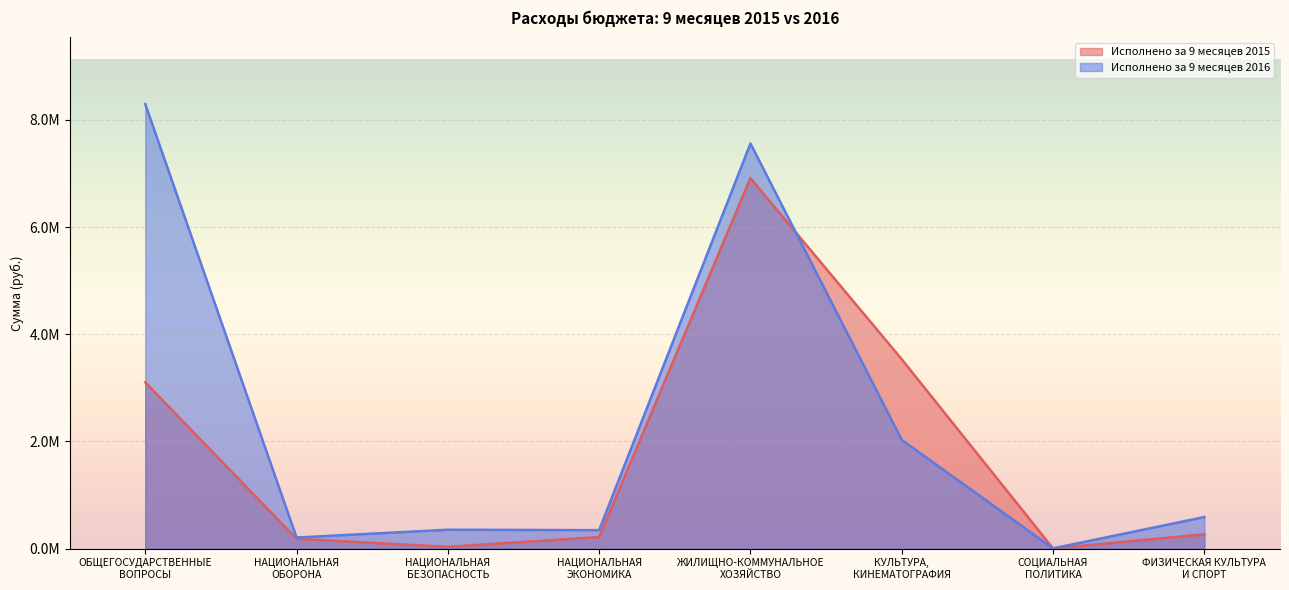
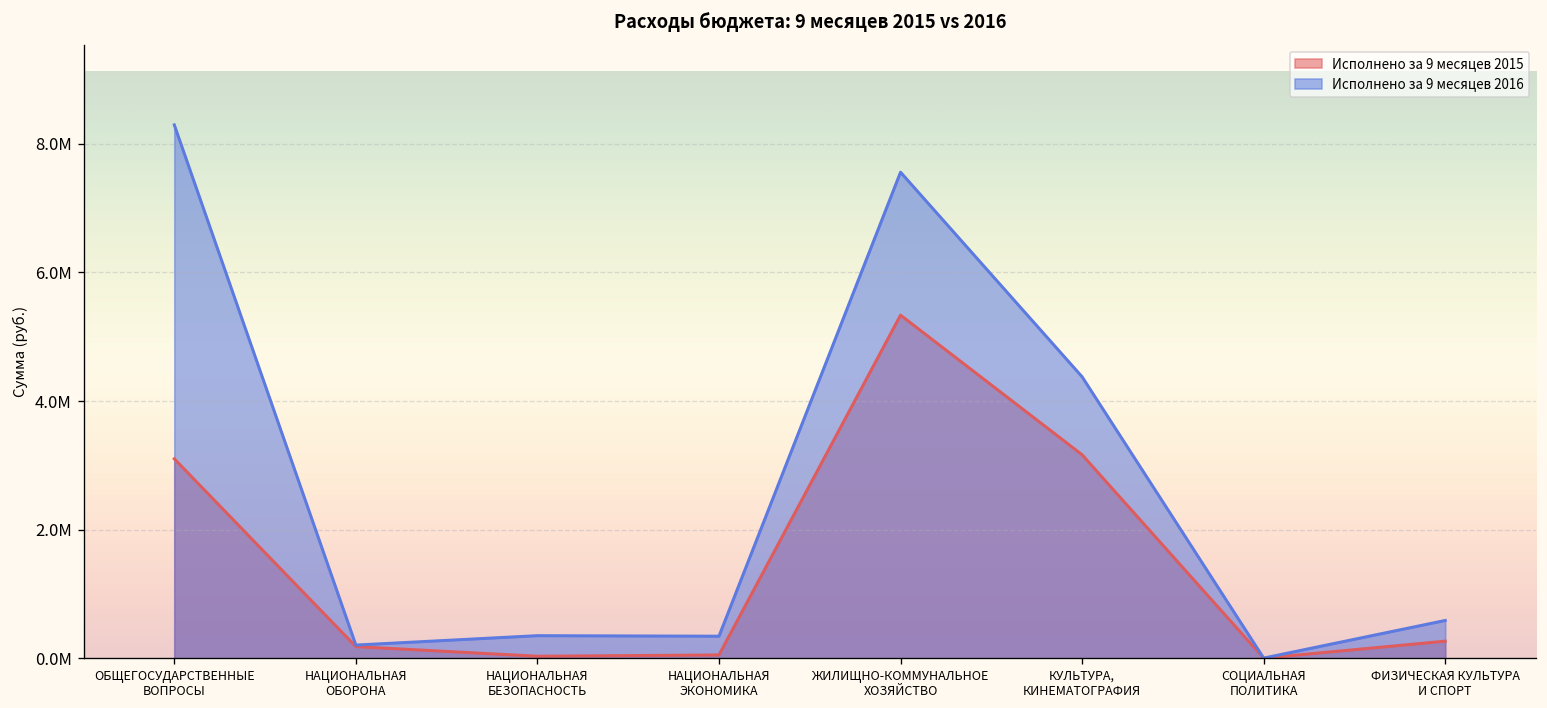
  {
    "Исполнено за 9 месяцев 2015": {
      "ОБЩЕГОСУДАРСТВЕННЫЕ ВОПРОСЫ": "3.1М",
      "НАЦИОНАЛЬНАЯ БЕЗОПАСНОСТЬ": "0.0М",
-     "НАЦИОНАЛЬНАЯ ЭКОНОМИКА": "0.2М",
-     "ЖИЛИЩНО-КОММУНАЛЬНОЕ ХОЗЯЙСТВО": "6.9М",
-     "КУЛЬТУРА, КИНЕМАТОГРАФИЯ": "3.5М",
+     "НАЦИОНАЛЬНАЯ ЭКОНОМИКА": "0.1М",
+     "ЖИЛИЩНО-КОММУНАЛЬНОЕ ХОЗЯЙСТВО": "5.3М",
+     "КУЛЬТУРА, КИНЕМАТОГРАФИЯ": "3.2М",
      "ФИЗИЧЕСКАЯ КУЛЬТУРА И СПОРТ": "0.3М"
    },
    "Исполнено за 9 месяцев 2016": {
      "ОБЩЕГОСУДАРСТВЕННЫЕ ВОПРОСЫ": "8.3М",
      "НАЦИОНАЛЬНАЯ БЕЗОПАСНОСТЬ": "0.4М",
      "НАЦИОНАЛЬНАЯ ЭКОНОМИКА": "0.3М",
      "ЖИЛИЩНО-КОММУНАЛЬНОЕ ХОЗЯЙСТВО": "7.6М",
-     "КУЛЬТУРА, КИНЕМАТОГРАФИЯ": "2.0М",
+     "КУЛЬТУРА, КИНЕМАТОГРАФИЯ": "4.4М",
      "ФИЗИЧЕСКАЯ КУЛЬТУРА И СПОРТ": "0.6М"
    }
  }
